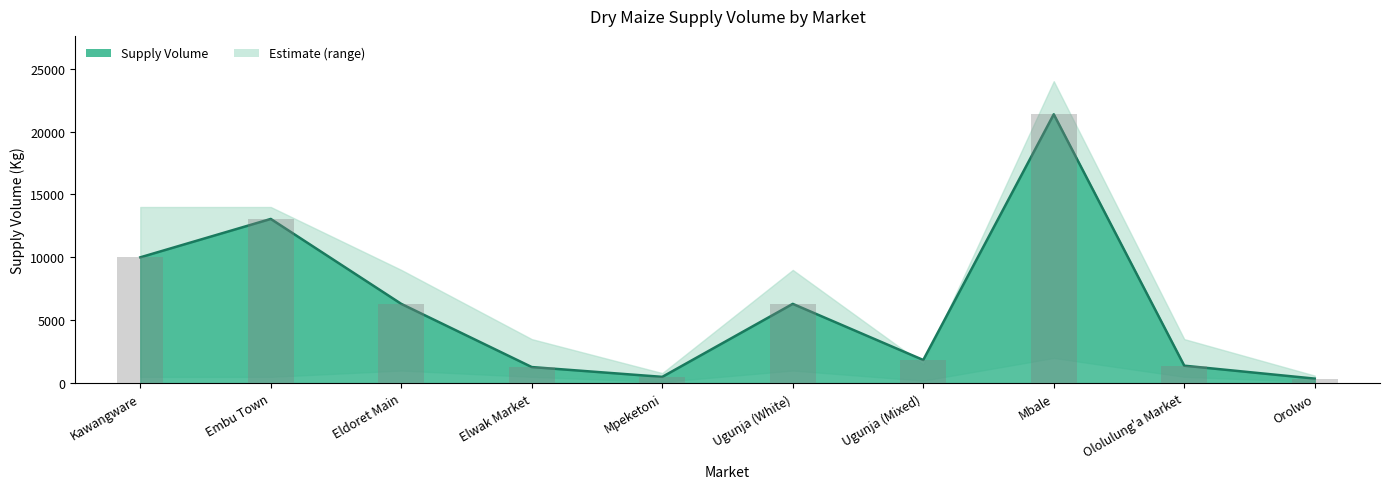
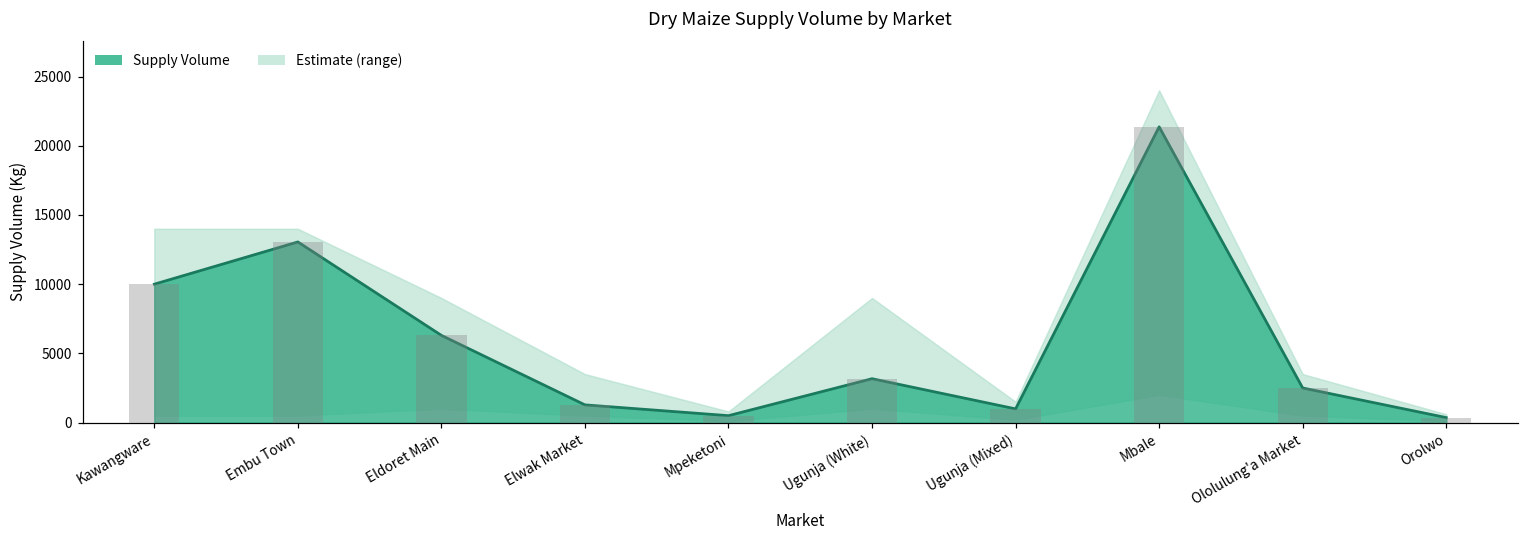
  {
    "Supply Volume": {
      "Kawangware": 10000,
      "Embu Town": 13100,
      "Eldoret Main": 6300,
      "Elwak Market": 1300,
      "Mpeketoni": 500,
-     "Ugunja (White)": 6300,
-     "Ugunja (Mixed)": 1800,
+     "Ugunja (White)": 3200,
+     "Ugunja (Mixed)": 1000,
      "Mbale": 21400,
-     "Ololulung'a Market": 1400,
+     "Ololulung'a Market": 2500,
      "Orolwo": 400
    }
  }
